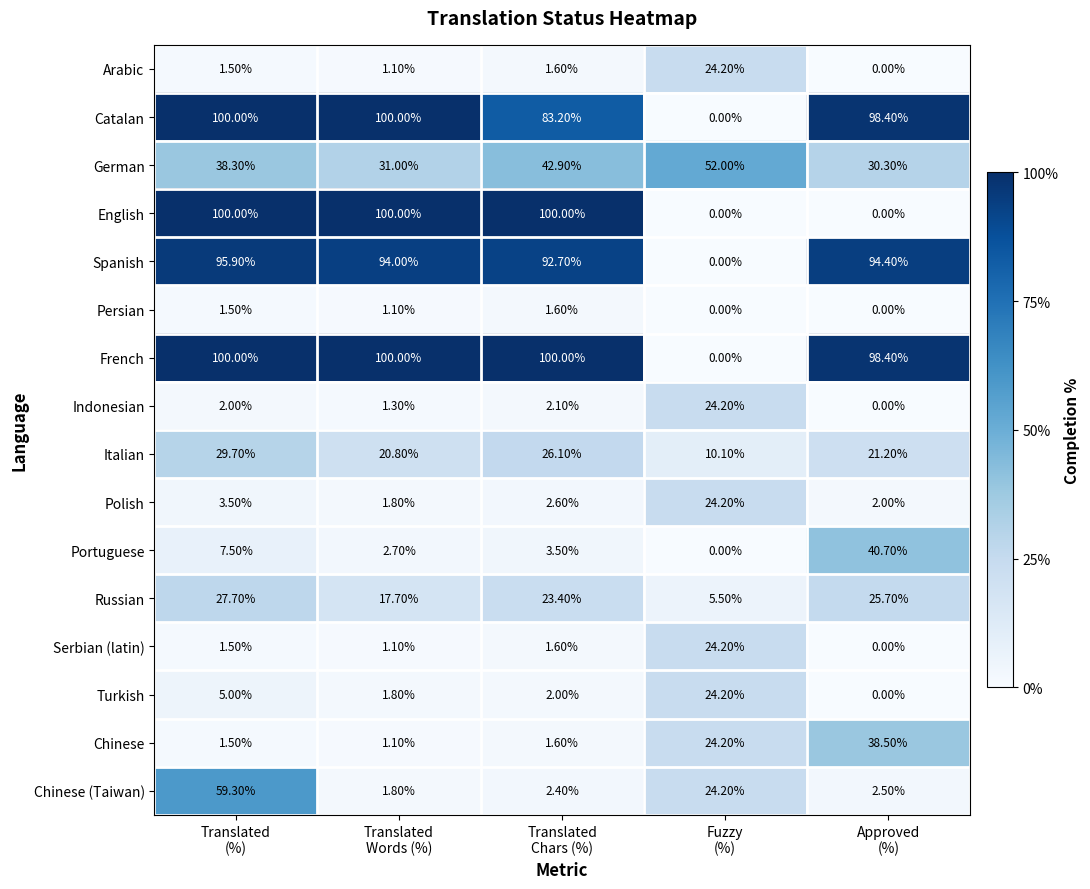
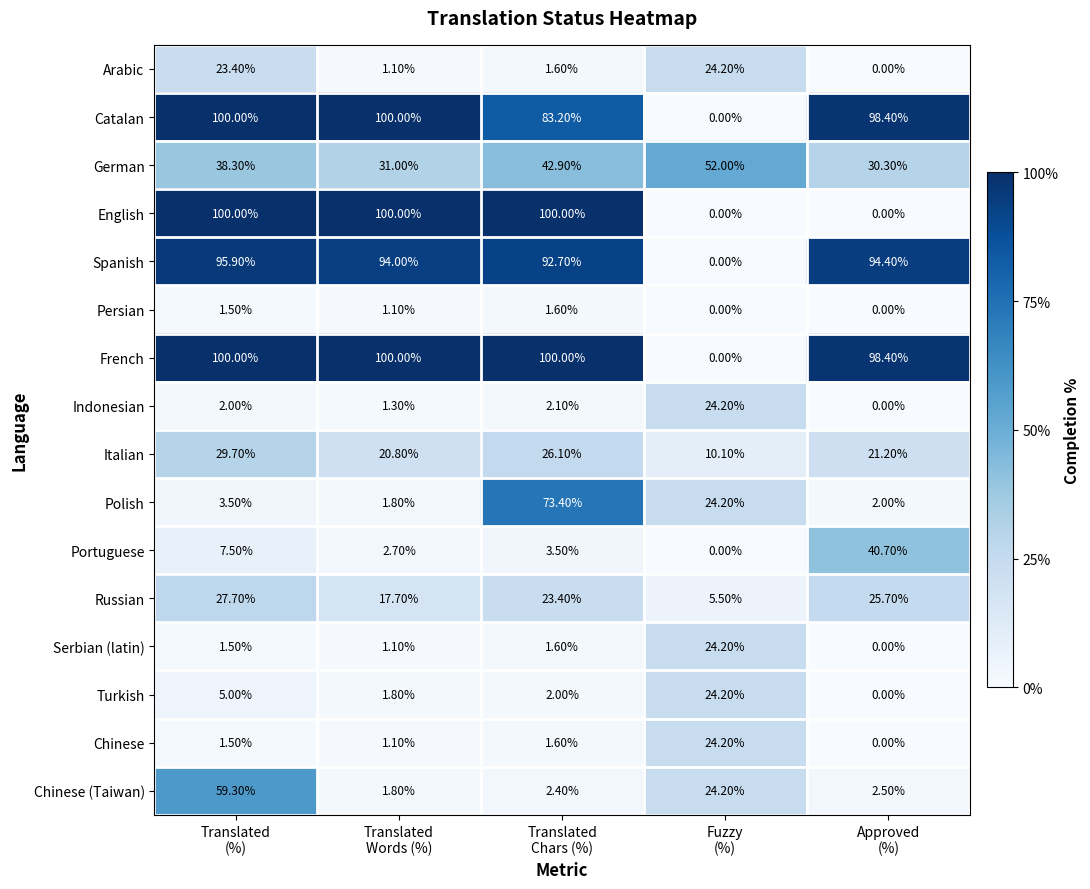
  {
    "Arabic": {
-     "Translated (%)": "1.50%",
+     "Translated (%)": "23.40%",
      "Translated Words (%)": "1.10%",
      "Translated Chars (%)": "1.60%",
      "Fuzzy (%)": "24.20%",
      "Approved (%)": "0.00%"
    },
    "Catalan": {
      "Translated (%)": "100.00%",
      "Translated Words (%)": "100.00%",
      "Translated Chars (%)": "83.20%",
      "Fuzzy (%)": "0.00%",
      "Approved (%)": "98.40%"
    },
    "German": {
      "Translated (%)": "38.30%",
      "Translated Words (%)": "31.00%",
      "Translated Chars (%)": "42.90%",
      "Fuzzy (%)": "52.00%",
      "Approved (%)": "30.30%"
    },
    "English": {
      "Translated (%)": "100.00%",
      "Translated Words (%)": "100.00%",
      "Translated Chars (%)": "100.00%",
      "Fuzzy (%)": "0.00%",
      "Approved (%)": "0.00%"
    },
    "Spanish": {
      "Translated (%)": "95.90%",
      "Translated Words (%)": "94.00%",
      "Translated Chars (%)": "92.70%",
      "Fuzzy (%)": "0.00%",
      "Approved (%)": "94.40%"
    },
    "Persian": {
      "Translated (%)": "1.50%",
      "Translated Words (%)": "1.10%",
      "Translated Chars (%)": "1.60%",
      "Fuzzy (%)": "0.00%",
      "Approved (%)": "0.00%"
    },
    "French": {
      "Translated (%)": "100.00%",
      "Translated Words (%)": "100.00%",
      "Translated Chars (%)": "100.00%",
      "Fuzzy (%)": "0.00%",
      "Approved (%)": "98.40%"
    },
    "Indonesian": {
      "Translated (%)": "2.00%",
      "Translated Words (%)": "1.30%",
      "Translated Chars (%)": "2.10%",
      "Fuzzy (%)": "24.20%",
      "Approved (%)": "0.00%"
    },
    "Italian": {
      "Translated (%)": "29.70%",
      "Translated Words (%)": "20.80%",
      "Translated Chars (%)": "26.10%",
      "Fuzzy (%)": "10.10%",
      "Approved (%)": "21.20%"
    },
    "Polish": {
      "Translated (%)": "3.50%",
      "Translated Words (%)": "1.80%",
-     "Translated Chars (%)": "2.60%",
+     "Translated Chars (%)": "73.40%",
      "Fuzzy (%)": "24.20%",
      "Approved (%)": "2.00%"
    },
    "Portuguese": {
      "Translated (%)": "7.50%",
      "Translated Words (%)": "2.70%",
      "Translated Chars (%)": "3.50%",
      "Fuzzy (%)": "0.00%",
      "Approved (%)": "40.70%"
    },
    "Russian": {
      "Translated (%)": "27.70%",
      "Translated Words (%)": "17.70%",
      "Translated Chars (%)": "23.40%",
      "Fuzzy (%)": "5.50%",
      "Approved (%)": "25.70%"
    },
    "Serbian (latin)": {
      "Translated (%)": "1.50%",
      "Translated Words (%)": "1.10%",
      "Translated Chars (%)": "1.60%",
      "Fuzzy (%)": "24.20%",
      "Approved (%)": "0.00%"
    },
    "Turkish": {
      "Translated (%)": "5.00%",
      "Translated Words (%)": "1.80%",
      "Translated Chars (%)": "2.00%",
      "Fuzzy (%)": "24.20%",
      "Approved (%)": "0.00%"
    },
    "Chinese": {
      "Translated (%)": "1.50%",
      "Translated Words (%)": "1.10%",
      "Translated Chars (%)": "1.60%",
      "Fuzzy (%)": "24.20%",
-     "Approved (%)": "38.50%"
+     "Approved (%)": "0.00%"
    },
    "Chinese (Taiwan)": {
      "Translated (%)": "59.30%",
      "Translated Words (%)": "1.80%",
      "Translated Chars (%)": "2.40%",
      "Fuzzy (%)": "24.20%",
      "Approved (%)": "2.50%"
    }
  }
